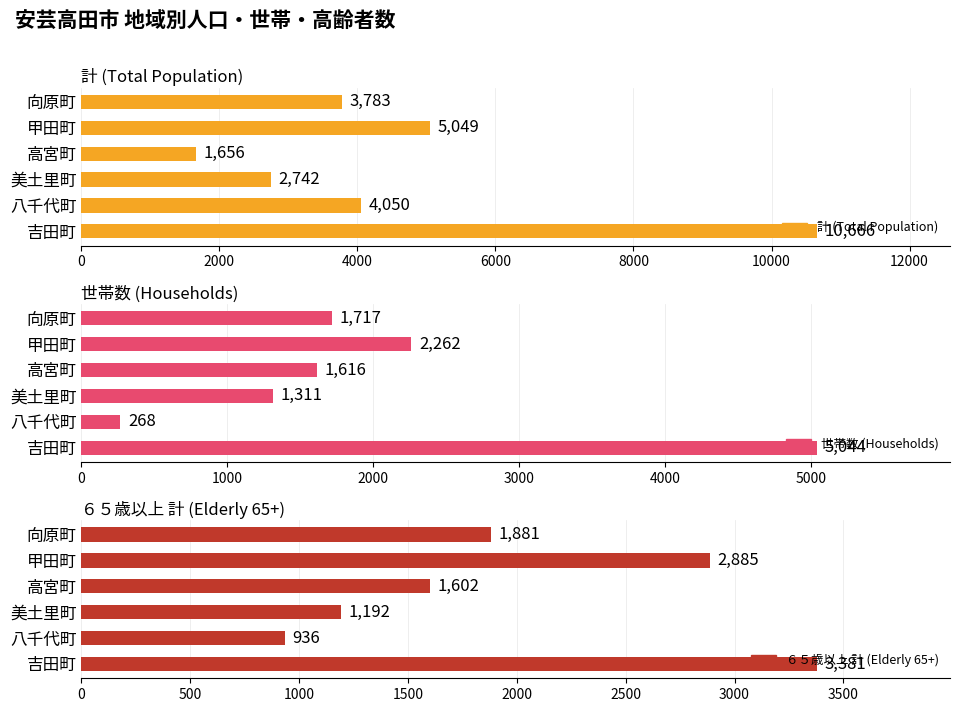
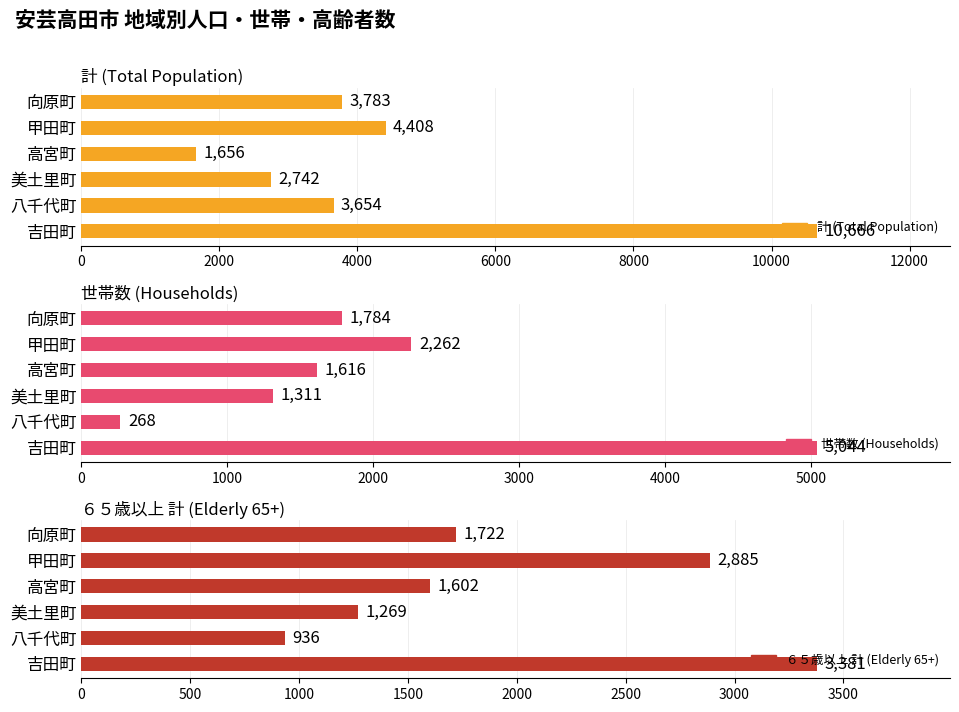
  {
    "計 (Total Population)": {
      "向原町": "3,783",
-     "甲田町": "5,049",
+     "甲田町": "4,408",
      "高宮町": "1,656",
      "美土里町": "2,742",
-     "八千代町": "4,050",
+     "八千代町": "3,654",
      "吉田町": "10,666"
    },
    "世帯数 (Households)": {
-     "向原町": "1,717",
+     "向原町": "1,784",
      "甲田町": "2,262",
      "高宮町": "1,616",
      "美土里町": "1,311",
      "八千代町": "268",
      "吉田町": "5,044"
    },
    "６５歳以上 計 (Elderly 65+)": {
-     "向原町": "1,881",
+     "向原町": "1,722",
      "甲田町": "2,885",
      "高宮町": "1,602",
-     "美土里町": "1,192",
+     "美土里町": "1,269",
      "八千代町": "936",
      "吉田町": "3,381"
    }
  }
